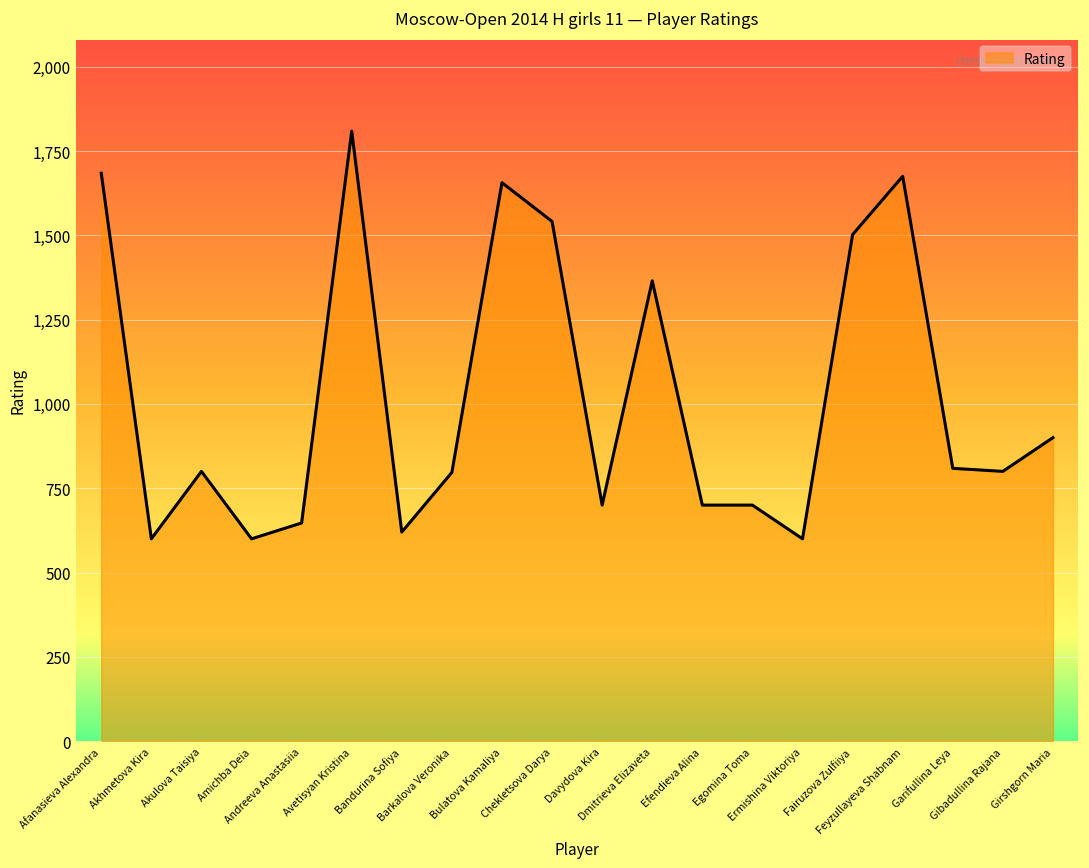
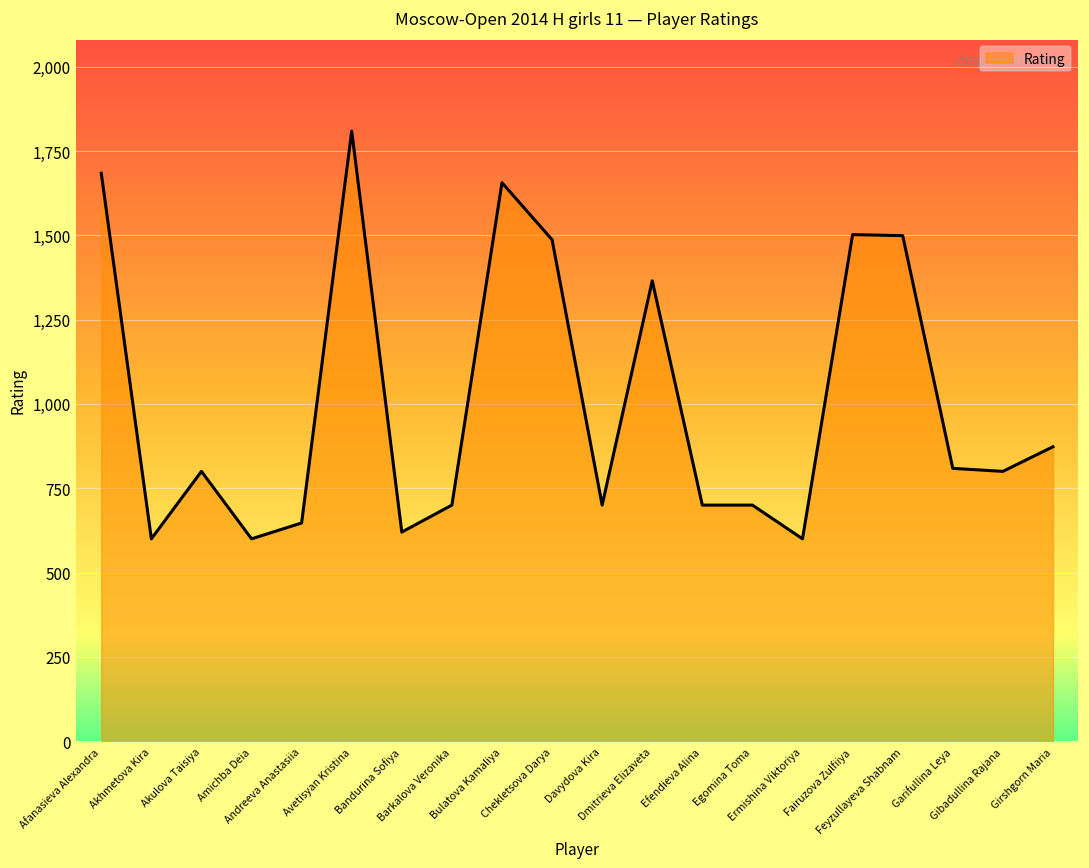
  {
    "Afanasieva Alexandra": "1,680",
    "Akhmetova Kira": "600",
    "Akulova Taisiya": "800",
    "Amichba Deia": "600",
    "Andreeva Anastasiia": "650",
    "Avetisyan Kristina": "1,810",
    "Bandurina Sofiya": "620",
-   "Barkalova Veronika": "800",
+   "Barkalova Veronika": "700",
    "Bulatova Kamaliya": "1,660",
-   "Chekletsova Darya": "1,540",
+   "Chekletsova Darya": "1,490",
    "Davydova Kira": "700",
    "Dmitrieva Elizaveta": "1,370",
    "Efendieva Alina": "700",
    "Egomina Toma": "700",
    "Ermishina Viktoriya": "600",
    "Fairuzova Zulfiiya": "1,500",
-   "Feyzullayeva Shabnam": "1,680",
+   "Feyzullayeva Shabnam": "1,500",
    "Garifullina Leya": "810",
    "Gibadullina Rajana": "800",
-   "Girshgorn Maria": "900"
+   "Girshgorn Maria": "870"
  }
